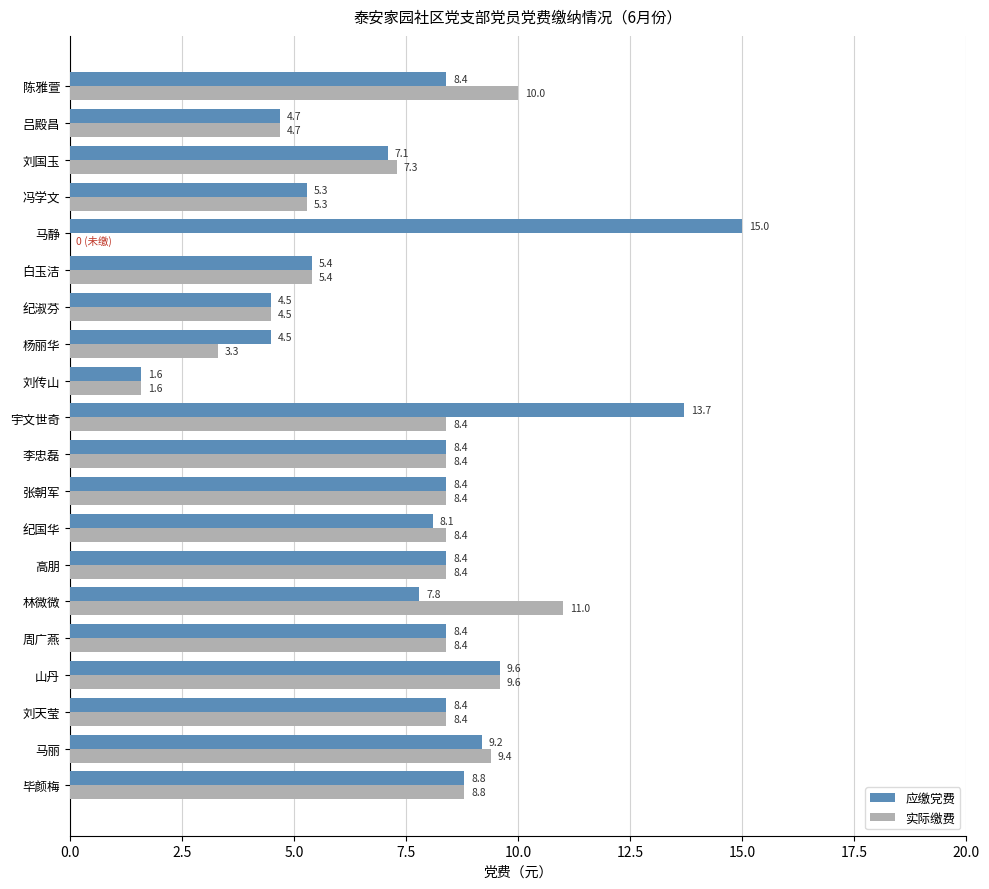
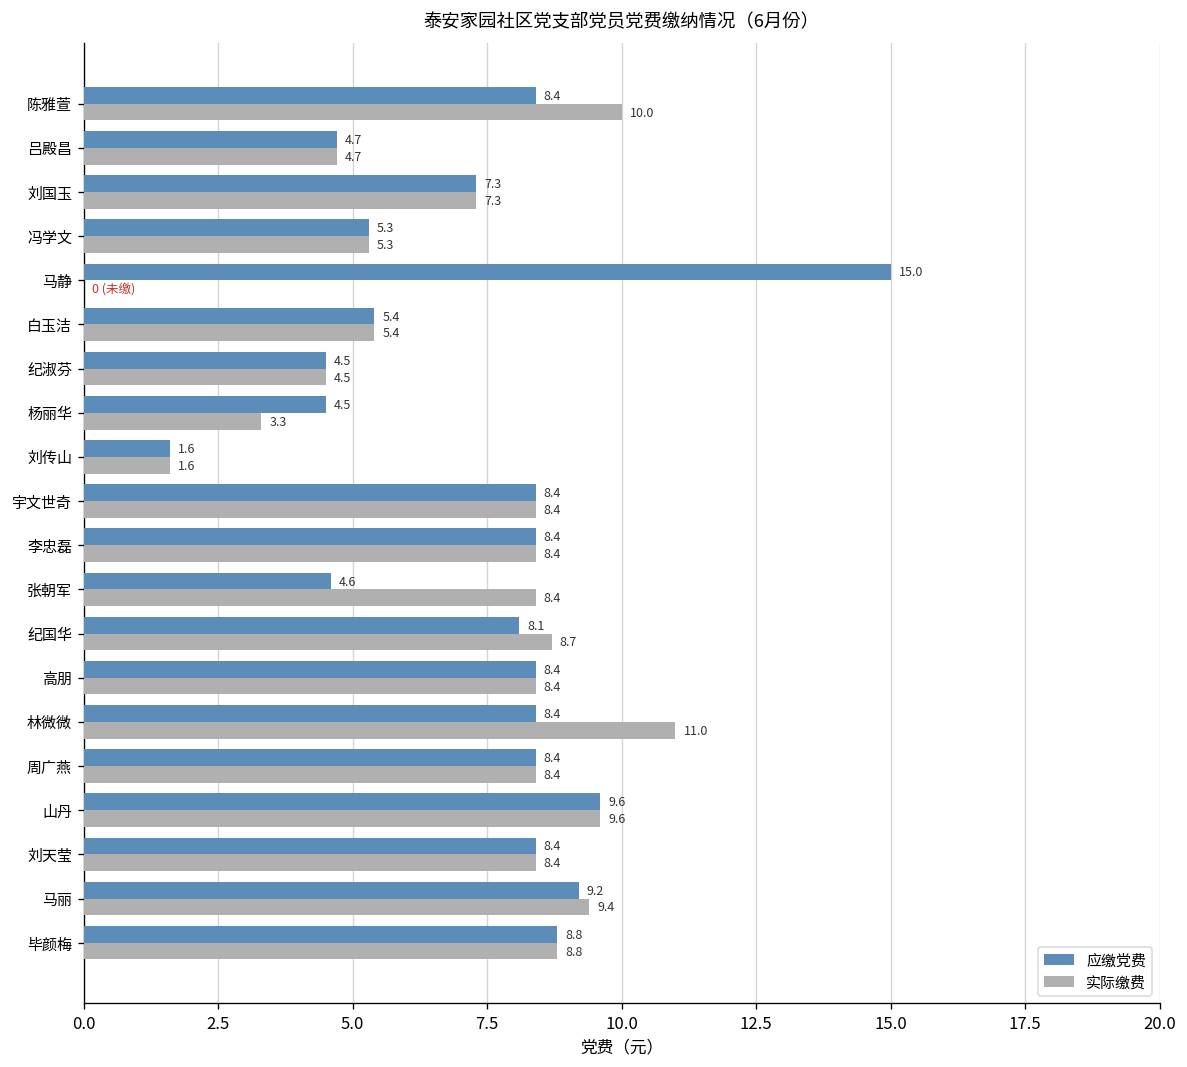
  {
    "应缴党费": {
      "陈雅萱": 8.4,
      "吕殿昌": 4.7,
-     "刘国玉": 7.1,
+     "刘国玉": 7.3,
      "冯学文": 5.3,
      "马静": 15.0,
      "白玉洁": 5.4,
      "纪淑芬": 4.5,
      "杨丽华": 4.5,
      "刘传山": 1.6,
-     "宇文世奇": 13.7,
+     "宇文世奇": 8.4,
      "李忠磊": 8.4,
-     "张朝军": 8.4,
+     "张朝军": 4.6,
      "纪国华": 8.1,
      "高朋": 8.4,
-     "林微微": 7.8,
+     "林微微": 8.4,
      "周广燕": 8.4,
      "山丹": 9.6,
      "刘天莹": 8.4,
      "马丽": 9.2,
      "毕颜梅": 8.8
    },
    "实际缴费": {
      "陈雅萱": 10.0,
      "吕殿昌": 4.7,
      "刘国玉": 7.3,
      "冯学文": 5.3,
      "马静": 0,
      "白玉洁": 5.4,
      "纪淑芬": 4.5,
      "杨丽华": 3.3,
      "刘传山": 1.6,
      "宇文世奇": 8.4,
      "李忠磊": 8.4,
      "张朝军": 8.4,
-     "纪国华": 8.4,
+     "纪国华": 8.7,
      "高朋": 8.4,
      "林微微": 11.0,
      "周广燕": 8.4,
      "山丹": 9.6,
      "刘天莹": 8.4,
      "马丽": 9.4,
      "毕颜梅": 8.8
    }
  }
